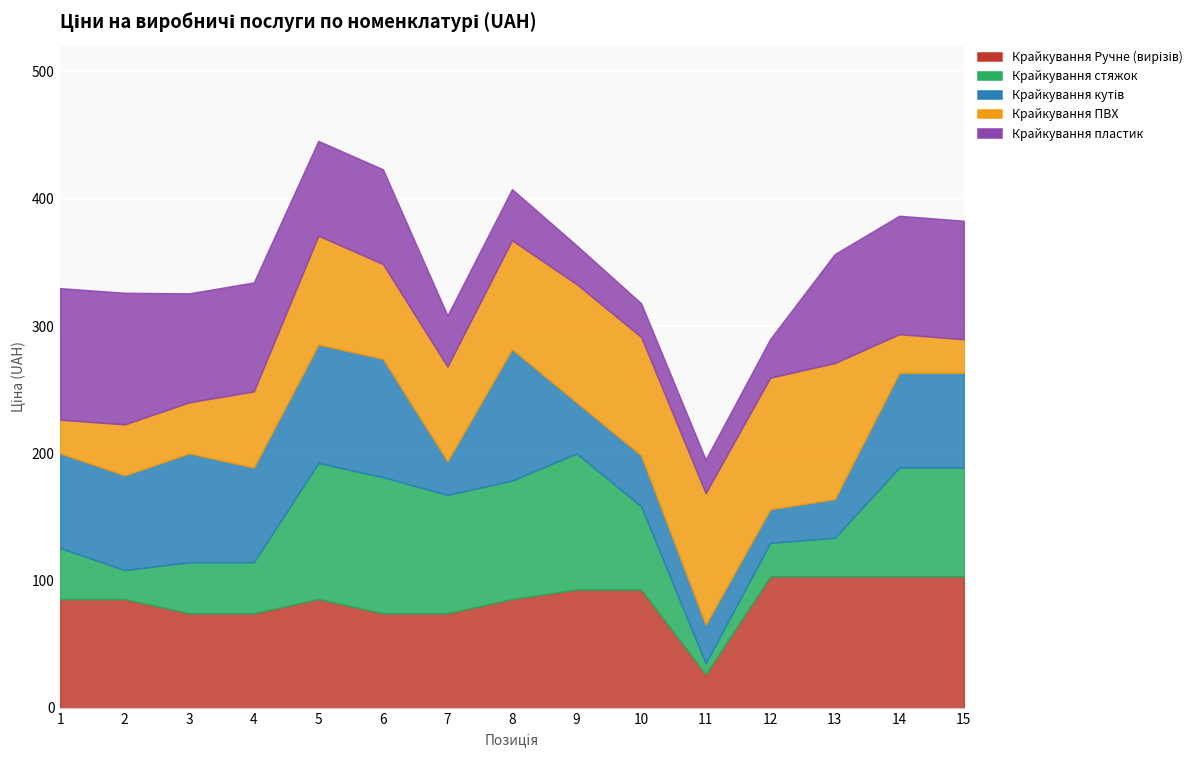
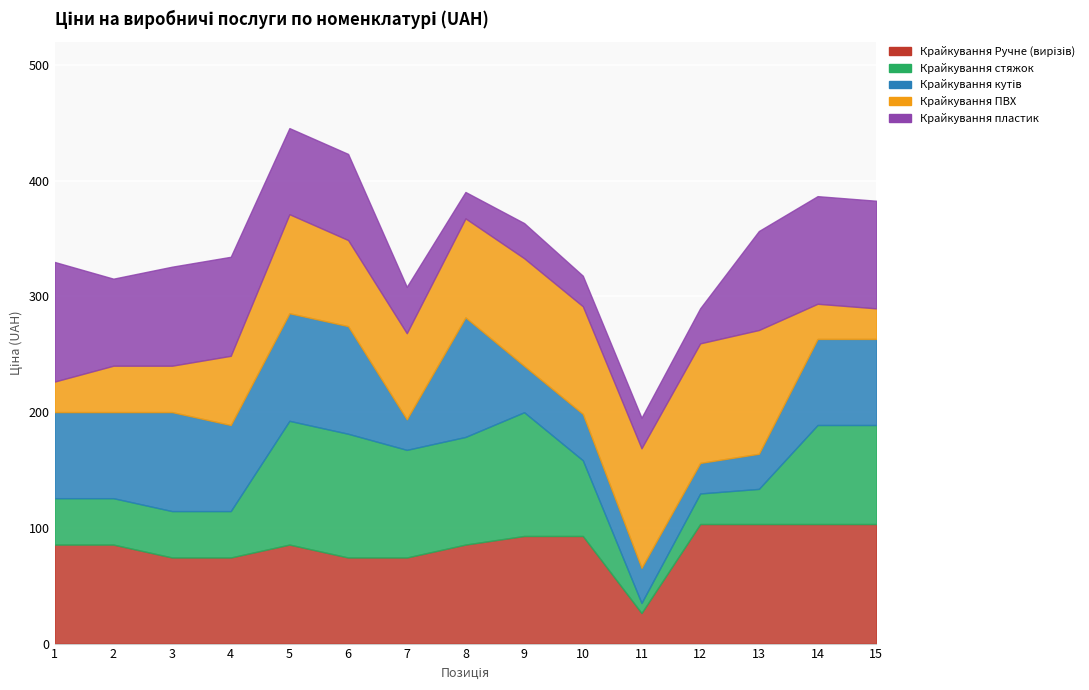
  {
    "Крайкування Ручне (вирізів)": {
      "1": 86,
      "2": 86,
      "3": 74,
      "4": 74,
      "5": 86,
      "6": 74,
      "7": 74,
      "8": 86,
      "9": 93,
      "10": 93,
      "11": 26,
      "12": 103,
      "13": 103,
      "14": 103,
      "15": 103
    },
    "Крайкування стяжок": {
      "1": 40,
-     "2": 23,
+     "2": 40,
      "3": 40,
      "4": 40,
      "5": 107,
      "6": 107,
      "7": 93,
      "8": 93,
      "9": 107,
      "10": 65,
      "11": 9,
      "12": 26,
      "13": 30,
      "14": 86,
      "15": 86
    },
    "Крайкування кутів": {
      "1": 74,
      "2": 74,
      "3": 86,
      "4": 74,
      "5": 93,
      "6": 93,
      "7": 26,
      "8": 103,
      "9": 40,
      "10": 40,
      "11": 30,
      "12": 26,
      "13": 30,
      "14": 74,
      "15": 74
    },
    "Крайкування ПВХ": {
      "1": 26,
      "2": 40,
      "3": 40,
      "4": 60,
      "5": 86,
      "6": 74,
      "7": 74,
      "8": 86,
      "9": 93,
      "10": 93,
      "11": 103,
      "12": 103,
      "13": 107,
      "14": 30,
      "15": 26
    },
    "Крайкування пластик": {
      "1": 103,
-     "2": 103,
+     "2": 75,
      "3": 86,
      "4": 86,
      "5": 74,
      "6": 74,
      "7": 40,
-     "8": 40,
+     "8": 23,
      "9": 30,
      "10": 26,
      "11": 26,
      "12": 30,
      "13": 86,
      "14": 93,
      "15": 93
    }
  }
